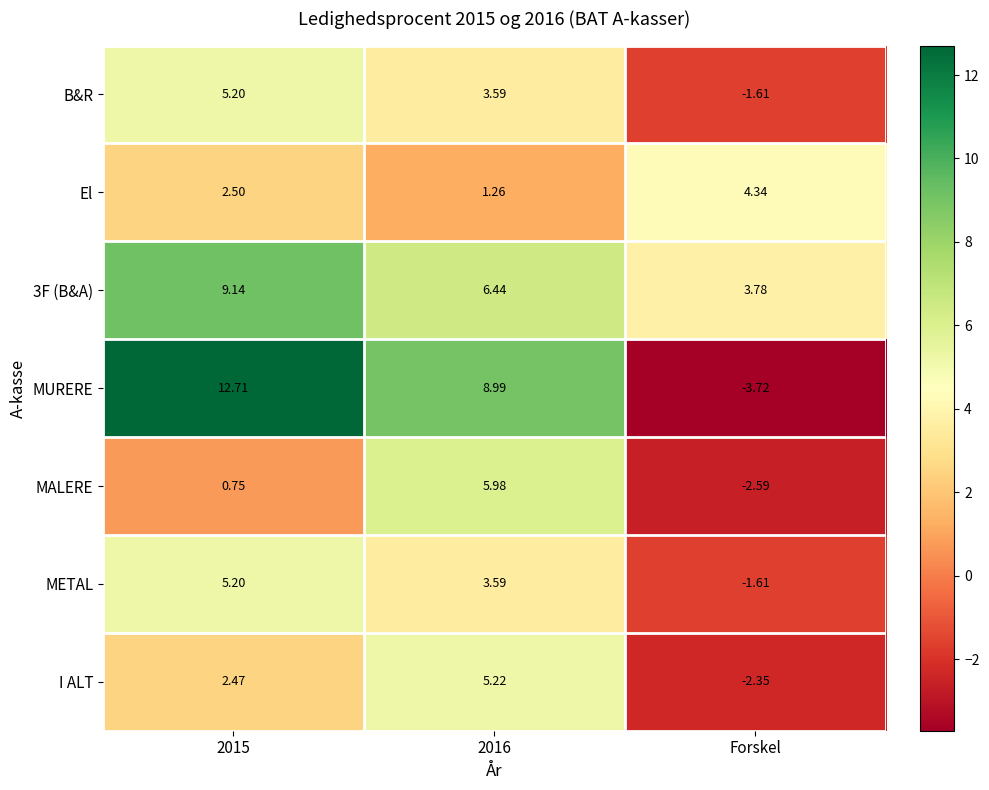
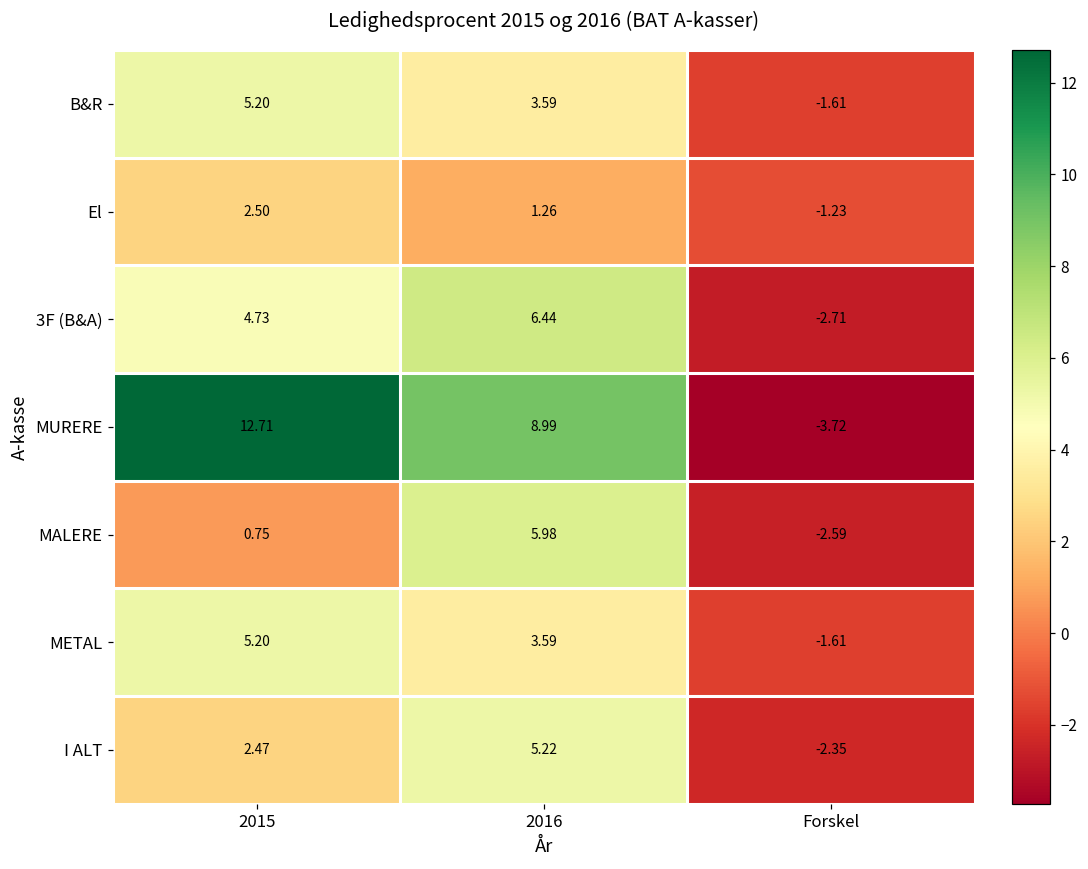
  {
    "B&R": {
      "2015": 5.20,
      "2016": 3.59,
      "Forskel": -1.61
    },
    "El": {
      "2015": 2.50,
      "2016": 1.26,
-     "Forskel": 4.34
+     "Forskel": -1.23
    },
    "3F (B&A)": {
-     "2015": 9.14,
+     "2015": 4.73,
      "2016": 6.44,
-     "Forskel": 3.78
+     "Forskel": -2.71
    },
    "MURERE": {
      "2015": 12.71,
      "2016": 8.99,
      "Forskel": -3.72
    },
    "MALERE": {
      "2015": 0.75,
      "2016": 5.98,
      "Forskel": -2.59
    },
    "METAL": {
      "2015": 5.20,
      "2016": 3.59,
      "Forskel": -1.61
    },
    "I ALT": {
      "2015": 2.47,
      "2016": 5.22,
      "Forskel": -2.35
    }
  }
